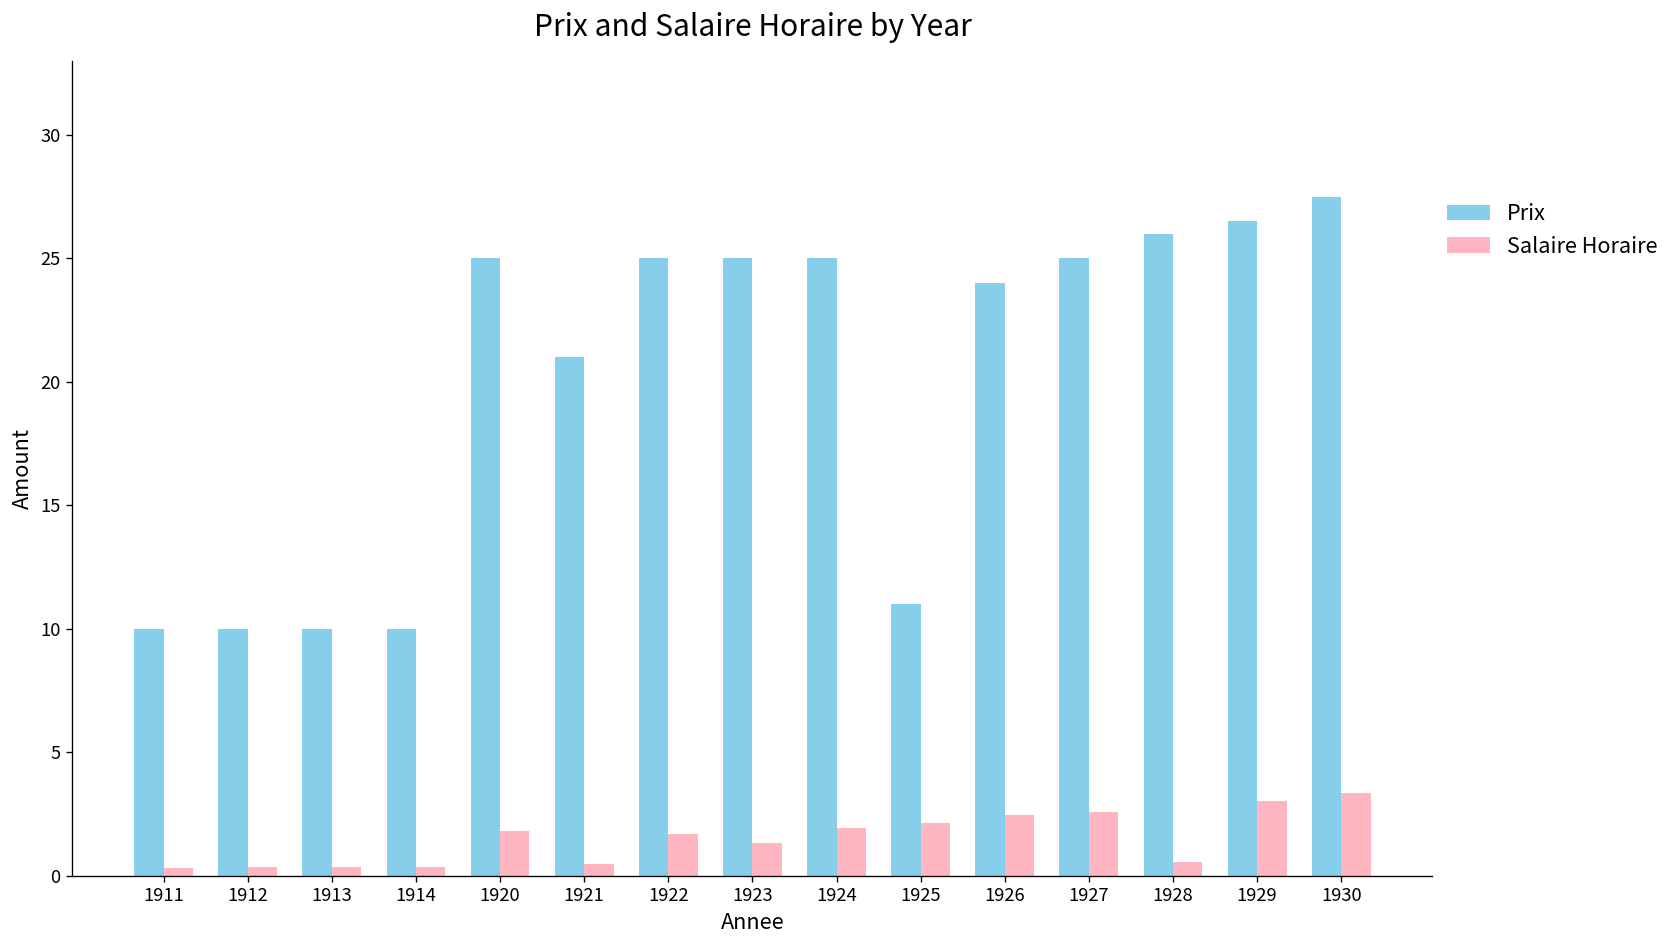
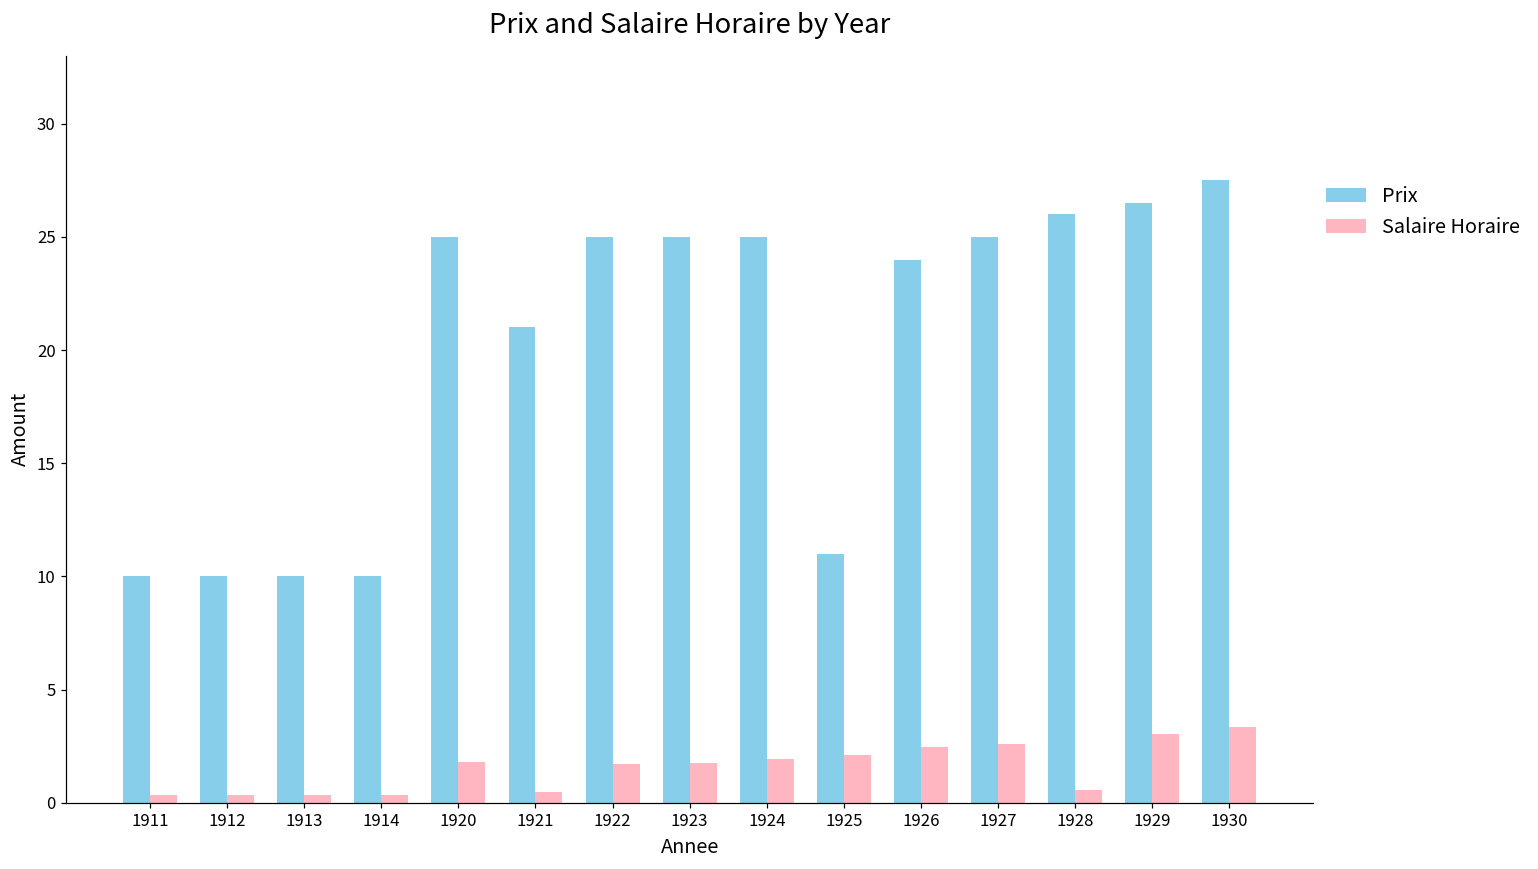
  {
    "Prix": {
      "1911": 10.0,
      "1912": 10.0,
      "1913": 10.0,
      "1914": 10.0,
      "1920": 25.0,
      "1921": 21.0,
      "1922": 25.0,
      "1923": 25.0,
      "1924": 25.0,
      "1925": 11.0,
      "1926": 24.0,
      "1927": 25.0,
      "1928": 26.0,
      "1929": 26.5,
      "1930": 27.5
    },
    "Salaire Horaire": {
      "1911": 0.3,
      "1912": 0.3,
      "1913": 0.3,
      "1914": 0.3,
      "1920": 1.8,
      "1921": 0.5,
      "1922": 1.7,
-     "1923": 1.3,
+     "1923": 1.8,
      "1924": 1.9,
      "1925": 2.1,
      "1926": 2.5,
      "1927": 2.6,
      "1928": 0.6,
      "1929": 3.0,
      "1930": 3.3
    }
  }
